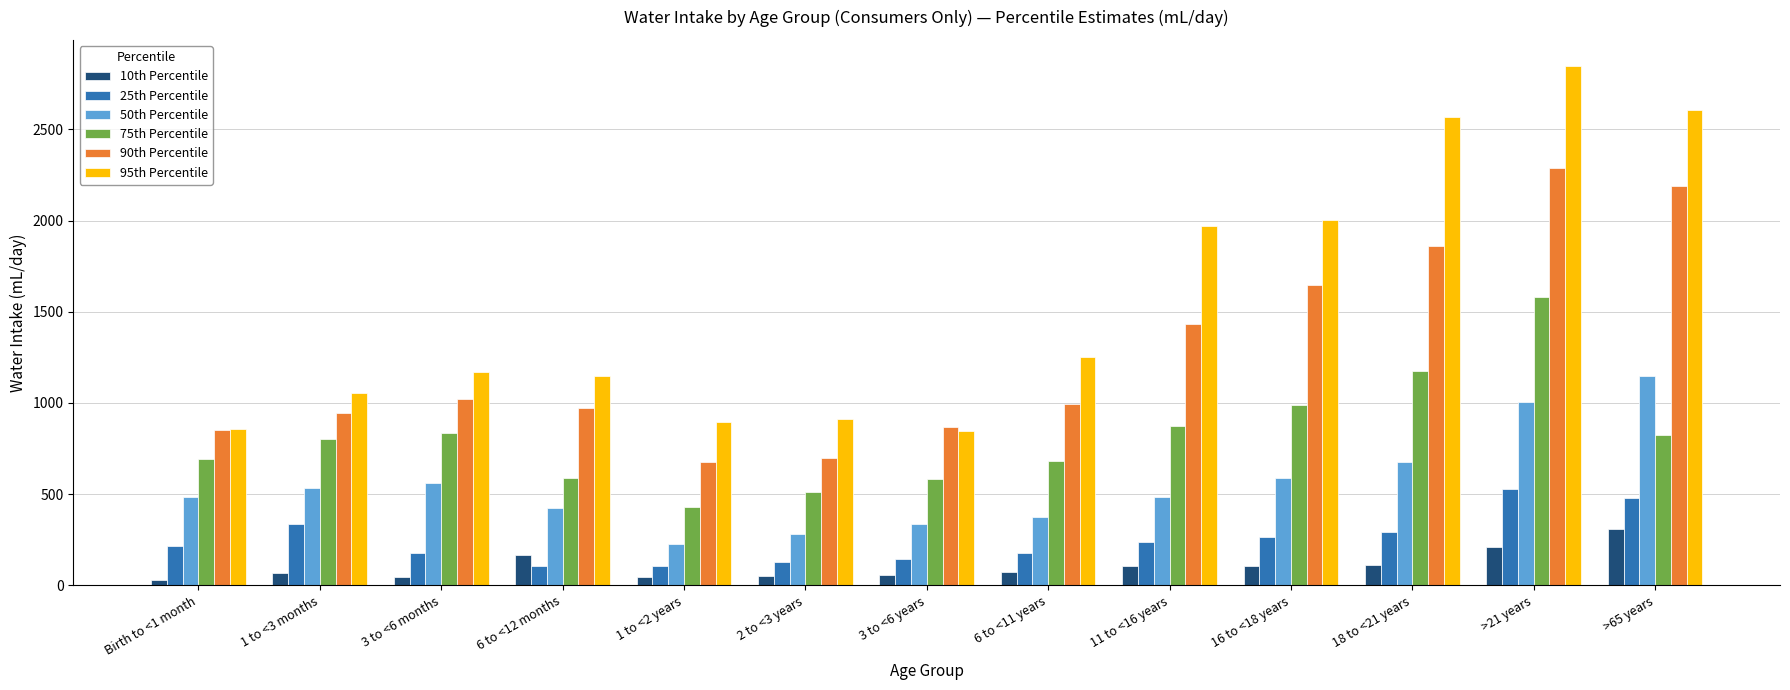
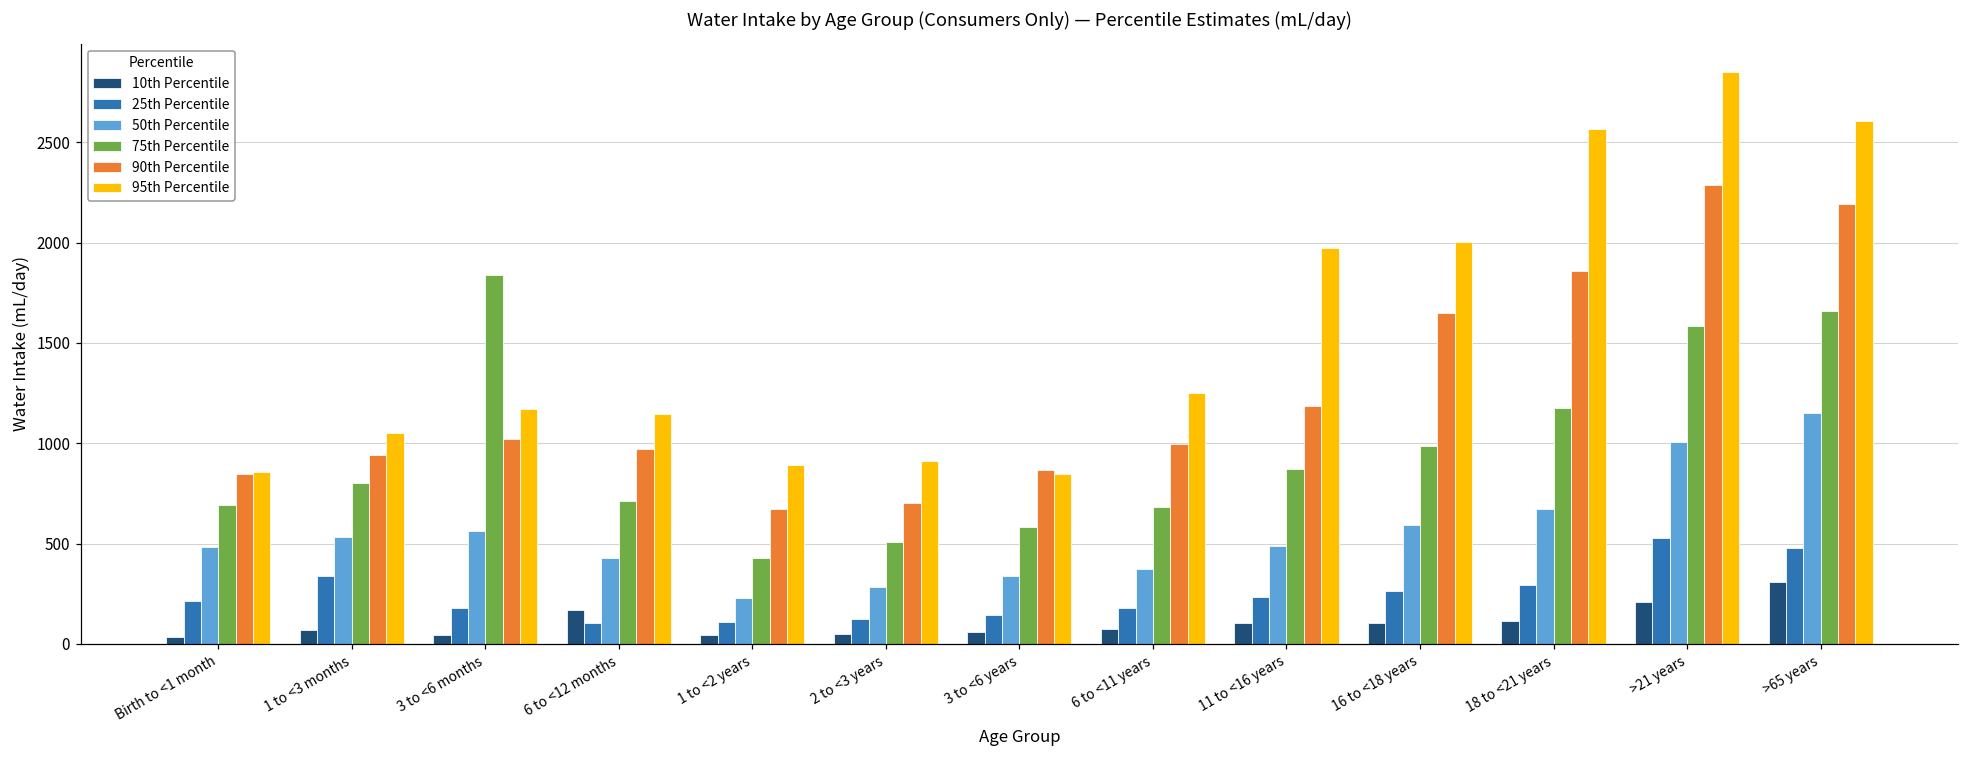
  {
    "10th Percentile": {
      "Birth to <1 month": 30,
      "1 to <3 months": 70,
      "3 to <6 months": 40,
      "6 to <12 months": 170,
      "1 to <2 years": 40,
      "2 to <3 years": 50,
      "3 to <6 years": 60,
      "6 to <11 years": 70,
      "11 to <16 years": 110,
      "16 to <18 years": 110,
      "18 to <21 years": 110,
      ">21 years": 210,
      ">65 years": 310
    },
    "25th Percentile": {
      "Birth to <1 month": 220,
      "1 to <3 months": 340,
      "3 to <6 months": 180,
      "6 to <12 months": 110,
      "1 to <2 years": 110,
      "2 to <3 years": 130,
      "3 to <6 years": 150,
      "6 to <11 years": 180,
      "11 to <16 years": 240,
      "16 to <18 years": 270,
      "18 to <21 years": 300,
      ">21 years": 530,
      ">65 years": 480
    },
    "50th Percentile": {
      "Birth to <1 month": 480,
      "1 to <3 months": 530,
      "3 to <6 months": 560,
      "6 to <12 months": 430,
      "1 to <2 years": 230,
      "2 to <3 years": 280,
      "3 to <6 years": 340,
      "6 to <11 years": 370,
      "11 to <16 years": 490,
      "16 to <18 years": 590,
      "18 to <21 years": 670,
      ">21 years": 1010,
      ">65 years": 1150
    },
    "75th Percentile": {
      "Birth to <1 month": 690,
      "1 to <3 months": 800,
-     "3 to <6 months": 840,
-     "6 to <12 months": 590,
+     "3 to <6 months": 1840,
+     "6 to <12 months": 710,
      "1 to <2 years": 430,
      "2 to <3 years": 510,
      "3 to <6 years": 580,
      "6 to <11 years": 680,
      "11 to <16 years": 870,
      "16 to <18 years": 990,
      "18 to <21 years": 1170,
      ">21 years": 1580,
-     ">65 years": 820
+     ">65 years": 1660
    },
    "90th Percentile": {
      "Birth to <1 month": 850,
      "1 to <3 months": 940,
      "3 to <6 months": 1020,
      "6 to <12 months": 970,
      "1 to <2 years": 670,
      "2 to <3 years": 700,
      "3 to <6 years": 870,
      "6 to <11 years": 990,
-     "11 to <16 years": 1430,
+     "11 to <16 years": 1190,
      "16 to <18 years": 1650,
      "18 to <21 years": 1860,
      ">21 years": 2290,
      ">65 years": 2190
    },
    "95th Percentile": {
      "Birth to <1 month": 860,
      "1 to <3 months": 1050,
      "3 to <6 months": 1170,
      "6 to <12 months": 1150,
      "1 to <2 years": 890,
      "2 to <3 years": 910,
      "3 to <6 years": 850,
      "6 to <11 years": 1250,
      "11 to <16 years": 1970,
      "16 to <18 years": 2000,
      "18 to <21 years": 2570,
      ">21 years": 2850,
      ">65 years": 2600
    }
  }
